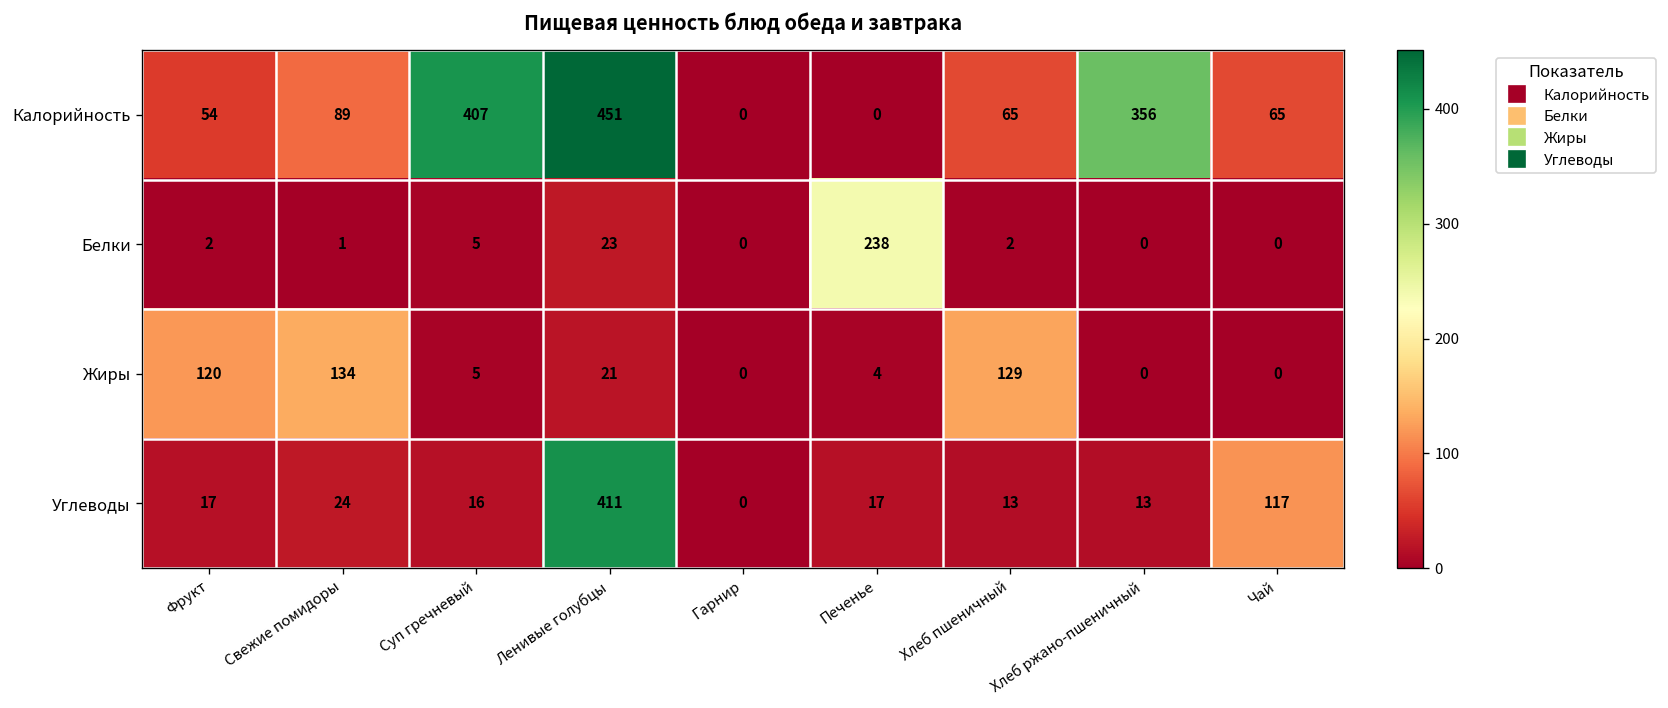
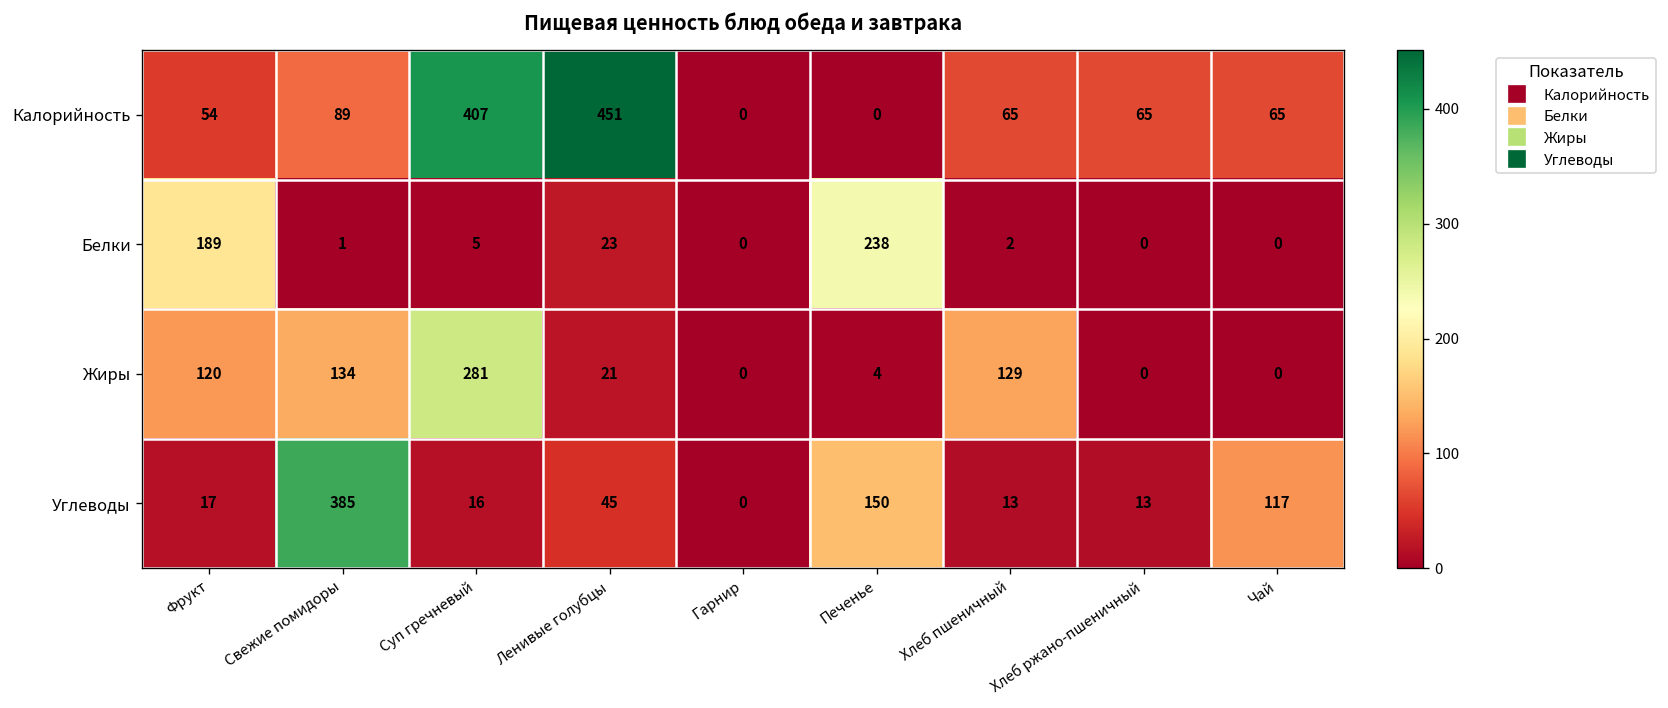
  {
    "Калорийность": {
      "Фрукт": 54,
      "Свежие помидоры": 89,
      "Суп гречневый": 407,
      "Ленивые голубцы": 451,
      "Гарнир": 0,
      "Печенье": 0,
      "Хлеб пшеничный": 65,
-     "Хлеб ржано-пшеничный": 356,
+     "Хлеб ржано-пшеничный": 65,
      "Чай": 65
    },
    "Белки": {
-     "Фрукт": 2,
+     "Фрукт": 189,
      "Свежие помидоры": 1,
      "Суп гречневый": 5,
      "Ленивые голубцы": 23,
      "Гарнир": 0,
      "Печенье": 238,
      "Хлеб пшеничный": 2,
      "Хлеб ржано-пшеничный": 0,
      "Чай": 0
    },
    "Жиры": {
      "Фрукт": 120,
      "Свежие помидоры": 134,
-     "Суп гречневый": 5,
+     "Суп гречневый": 281,
      "Ленивые голубцы": 21,
      "Гарнир": 0,
      "Печенье": 4,
      "Хлеб пшеничный": 129,
      "Хлеб ржано-пшеничный": 0,
      "Чай": 0
    },
    "Углеводы": {
      "Фрукт": 17,
-     "Свежие помидоры": 24,
+     "Свежие помидоры": 385,
      "Суп гречневый": 16,
-     "Ленивые голубцы": 411,
+     "Ленивые голубцы": 45,
      "Гарнир": 0,
-     "Печенье": 17,
+     "Печенье": 150,
      "Хлеб пшеничный": 13,
      "Хлеб ржано-пшеничный": 13,
      "Чай": 117
    }
  }
